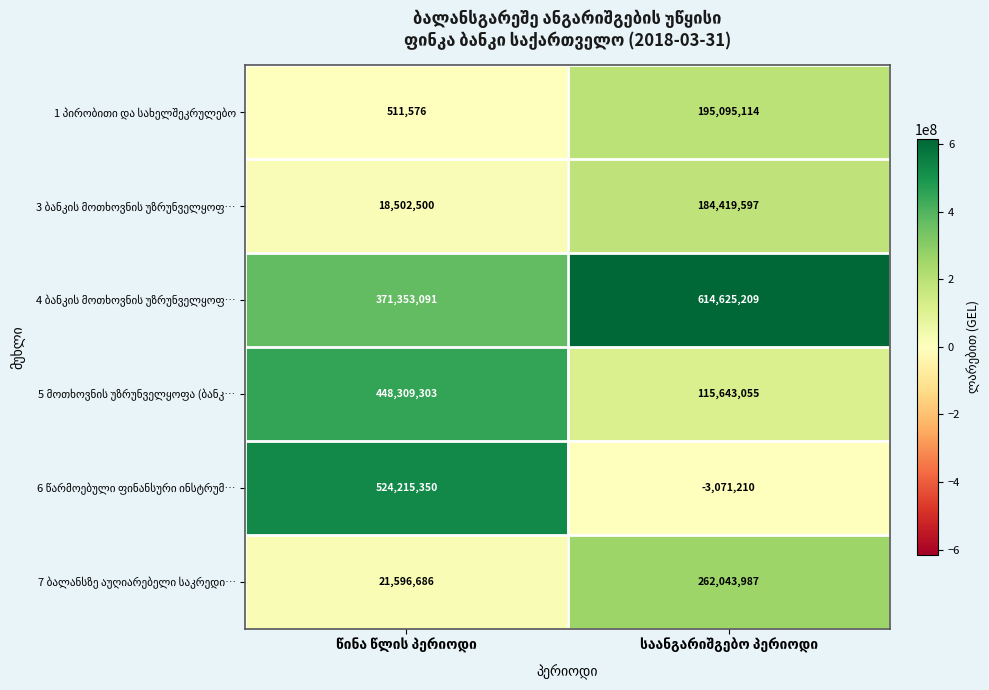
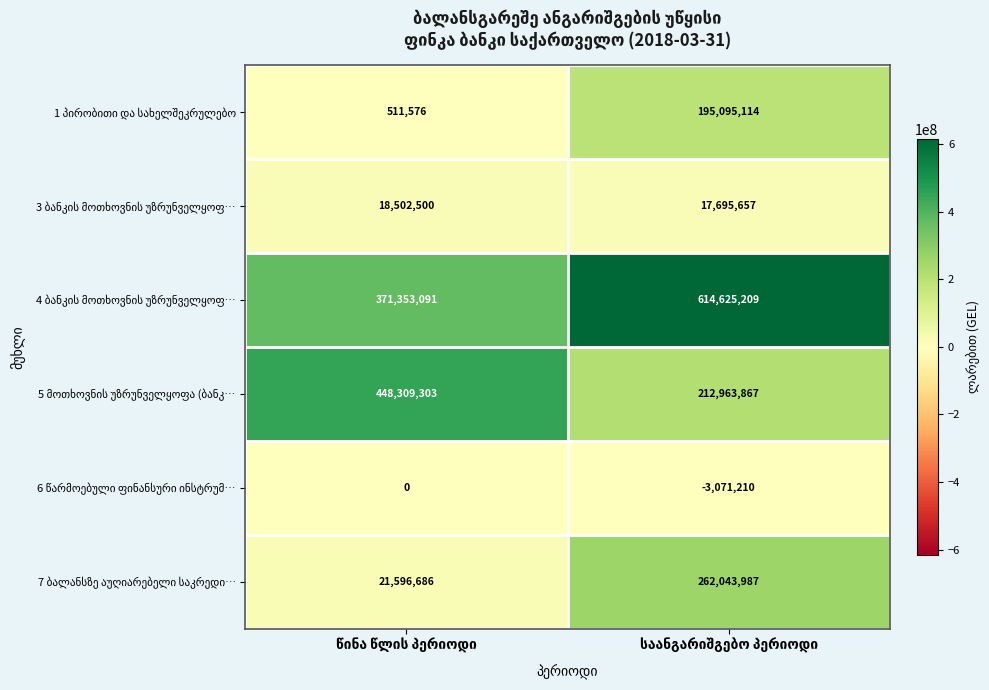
  {
    "1 პირობითი და სახელშეკრულებო": {
      "წინა წლის პერიოდი": "511,576",
      "საანგარიშგებო პერიოდი": "195,095,114"
    },
    "3 ბანკის მოთხოვნის უზრუნველყოფ…": {
      "წინა წლის პერიოდი": "18,502,500",
-     "საანგარიშგებო პერიოდი": "184,419,597"
+     "საანგარიშგებო პერიოდი": "17,695,657"
    },
    "4 ბანკის მოთხოვნის უზრუნველყოფ…": {
      "წინა წლის პერიოდი": "371,353,091",
      "საანგარიშგებო პერიოდი": "614,625,209"
    },
    "5 მოთხოვნის უზრუნველყოფა (ბანკ…": {
      "წინა წლის პერიოდი": "448,309,303",
-     "საანგარიშგებო პერიოდი": "115,643,055"
+     "საანგარიშგებო პერიოდი": "212,963,867"
    },
    "6 წარმოებული ფინანსური ინსტრუმ…": {
-     "წინა წლის პერიოდი": "524,215,350",
+     "წინა წლის პერიოდი": "0",
      "საანგარიშგებო პერიოდი": "-3,071,210"
    },
    "7 ბალანსზე აუღიარებელი საკრედი…": {
      "წინა წლის პერიოდი": "21,596,686",
      "საანგარიშგებო პერიოდი": "262,043,987"
    }
  }
